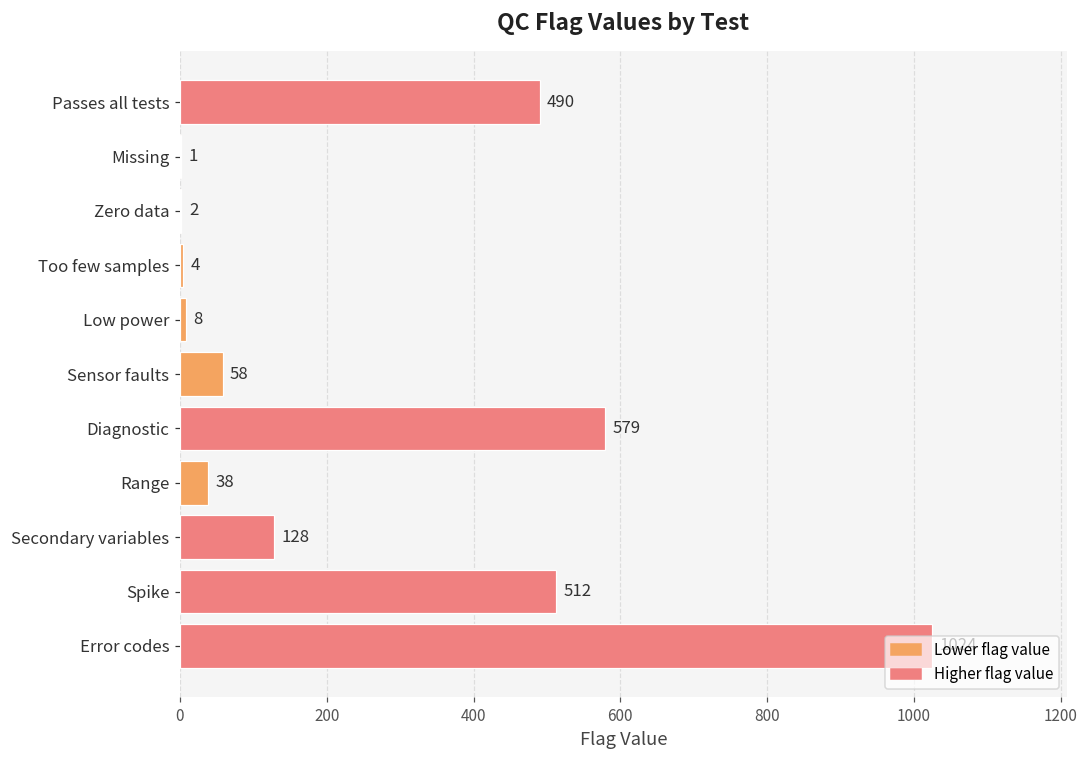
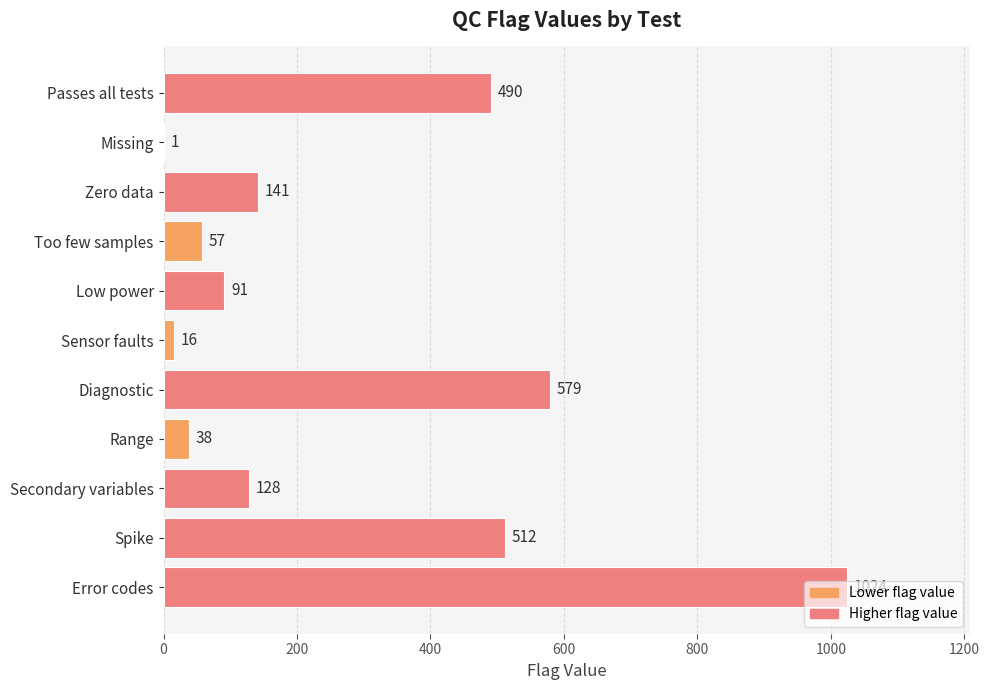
  {
    "Passes all tests": 490,
    "Missing": 1,
-   "Zero data": 2,
-   "Too few samples": 4,
-   "Low power": 8,
-   "Sensor faults": 58,
+   "Zero data": 141,
+   "Too few samples": 57,
+   "Low power": 91,
+   "Sensor faults": 16,
    "Diagnostic": 579,
    "Range": 38,
    "Secondary variables": 128,
    "Spike": 512
  }
